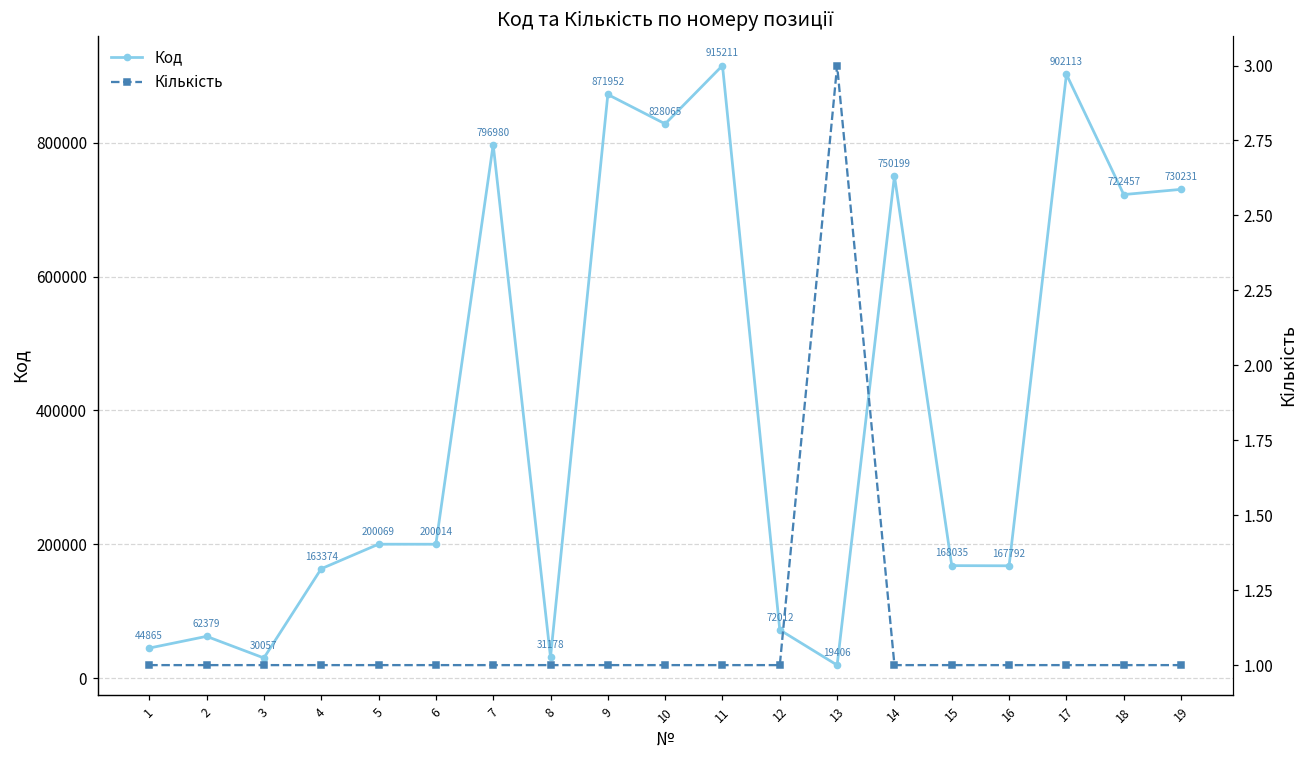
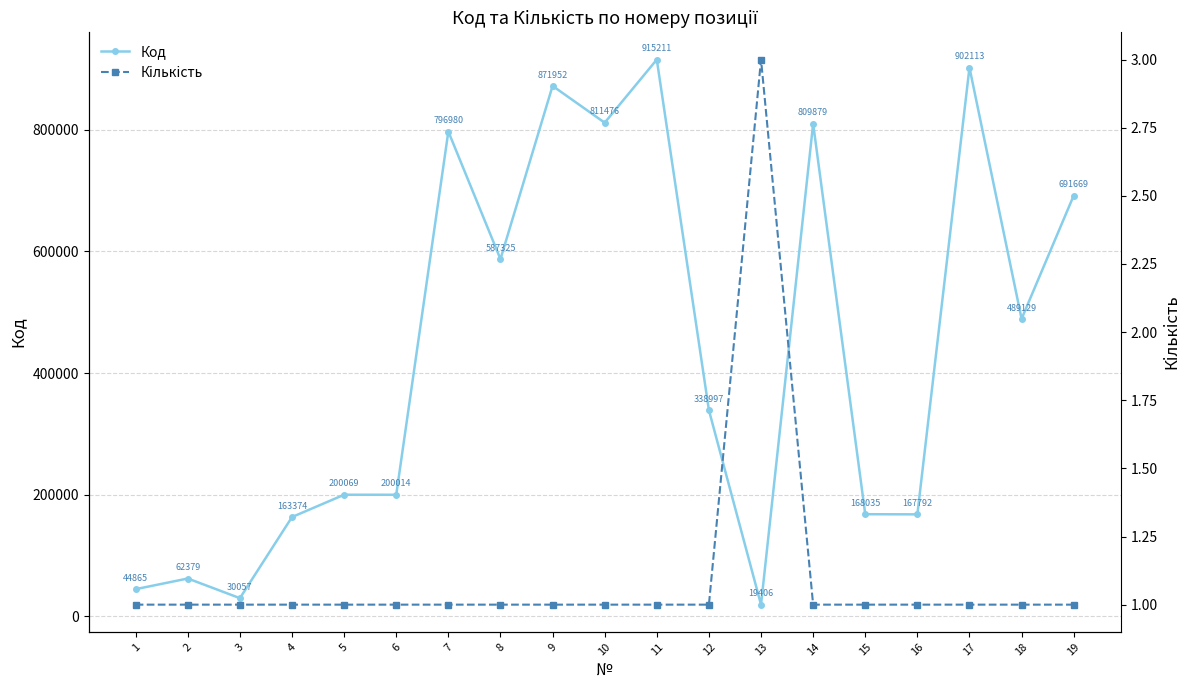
  {
    "Код": {
      "1": 44865,
      "2": 62379,
      "3": 30057,
      "4": 163374,
      "5": 200069,
      "6": 200014,
      "7": 796980,
-     "8": 31178,
+     "8": 587325,
      "9": 871952,
-     "10": 828065,
+     "10": 811476,
      "11": 915211,
-     "12": 72012,
+     "12": 338997,
      "13": 19406,
-     "14": 750199,
+     "14": 809879,
      "15": 168035,
      "16": 167792,
      "17": 902113,
-     "18": 722457,
-     "19": 730231
+     "18": 489129,
+     "19": 691669
    }
  }
